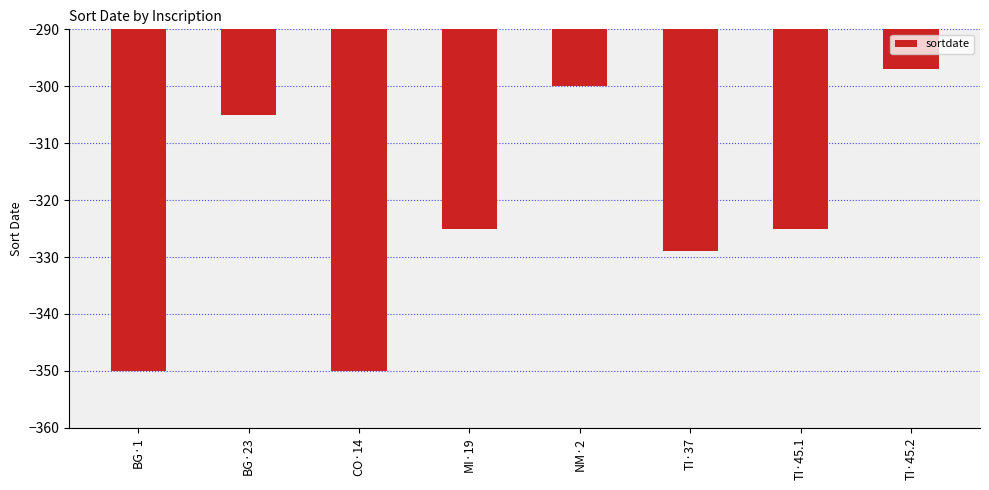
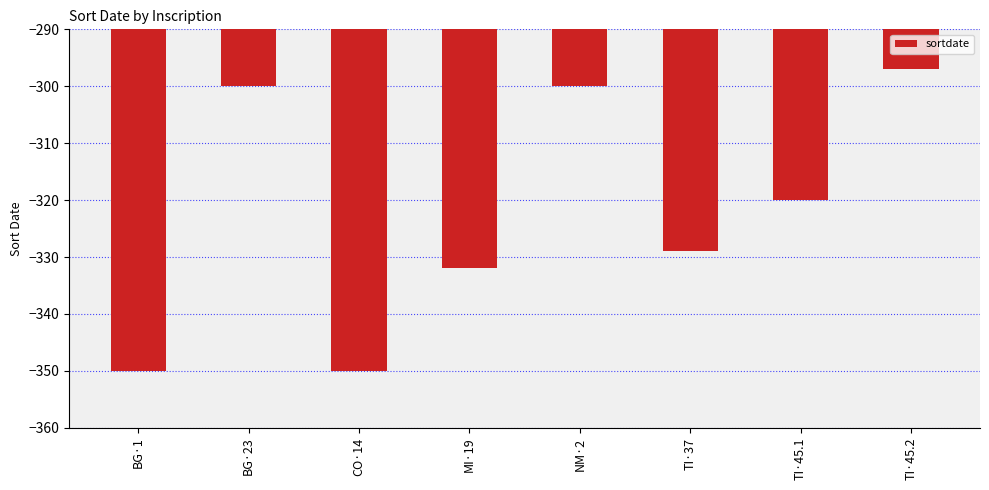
  {
    "BG·1": -350,
-   "BG·23": -305,
+   "BG·23": -300,
    "CO·14": -350,
-   "MI·19": -325,
+   "MI·19": -332,
    "NM·2": -300,
    "TI·37": -329,
-   "TI·45.1": -325,
+   "TI·45.1": -320,
    "TI·45.2": -297
  }
